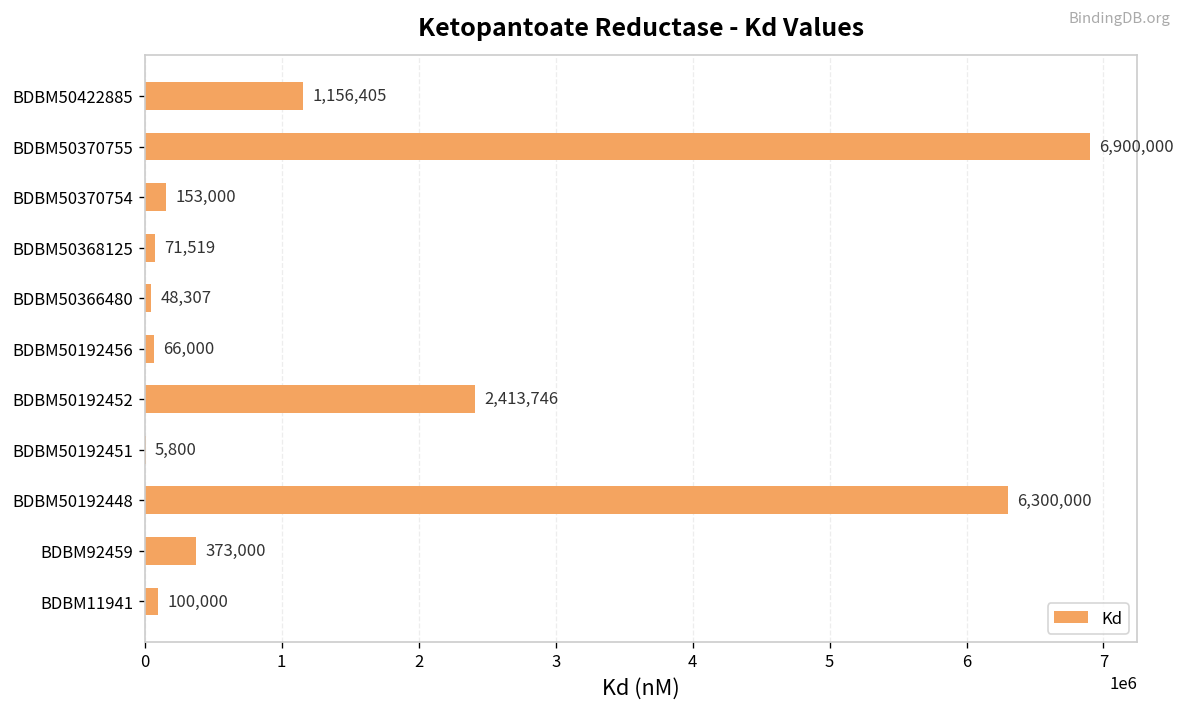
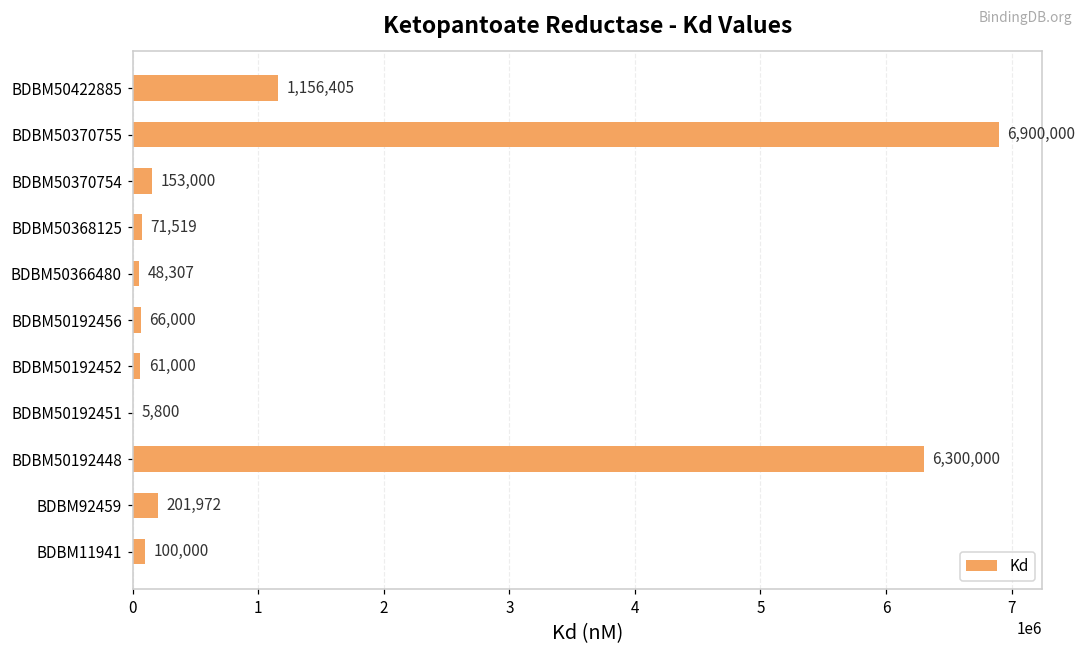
  {
    "BDBM50422885": "1,156,405",
    "BDBM50370755": "6,900,000",
    "BDBM50370754": "153,000",
    "BDBM50368125": "71,519",
    "BDBM50366480": "48,307",
    "BDBM50192456": "66,000",
-   "BDBM50192452": "2,413,746",
+   "BDBM50192452": "61,000",
    "BDBM50192451": "5,800",
    "BDBM50192448": "6,300,000",
-   "BDBM92459": "373,000",
+   "BDBM92459": "201,972",
    "BDBM11941": "100,000"
  }
